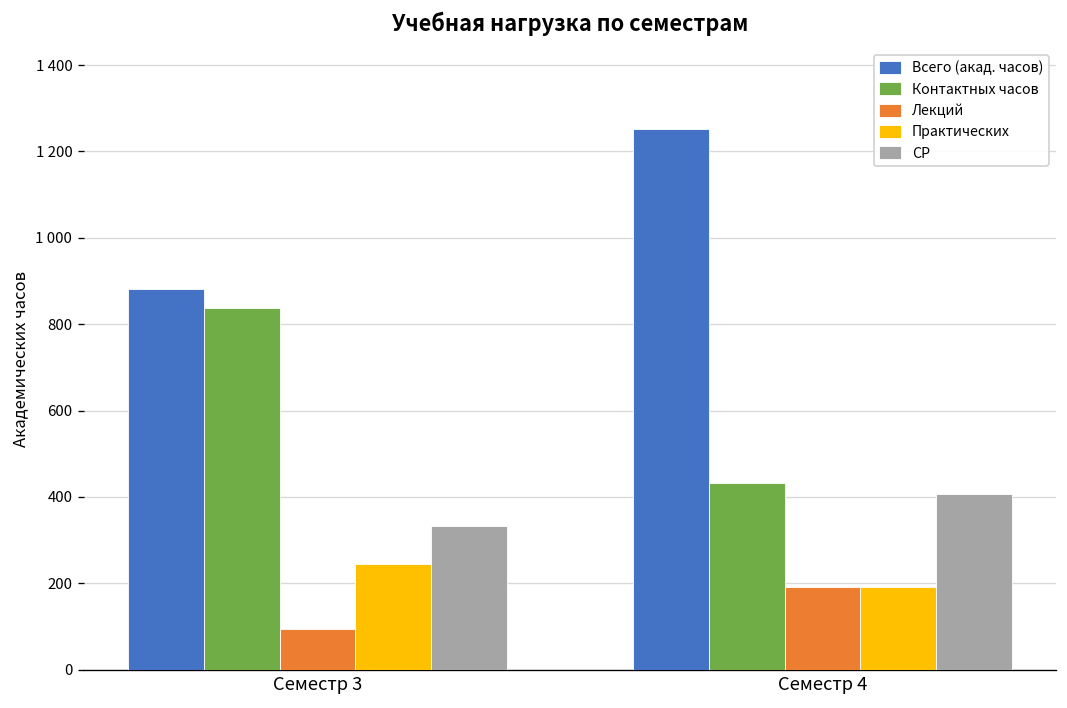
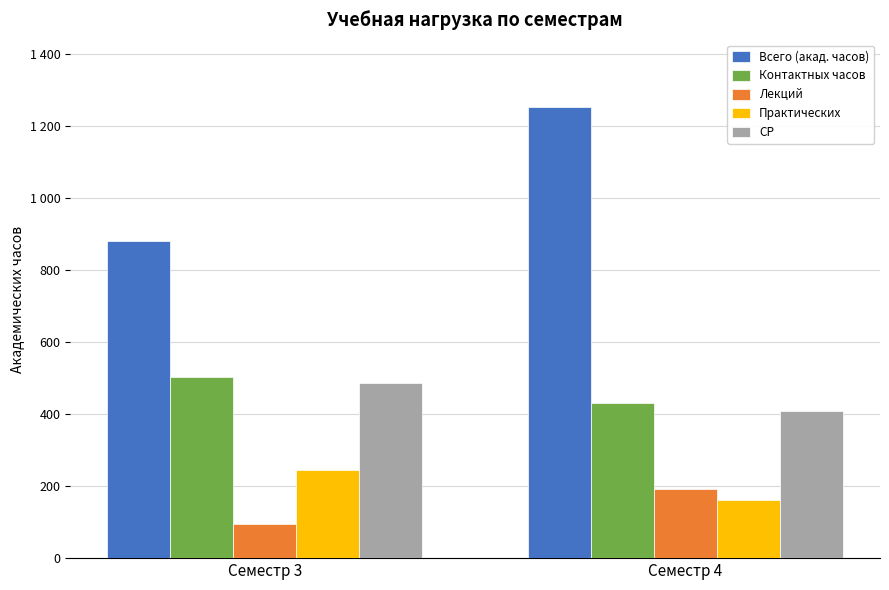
  {
    "Всего (акад. часов)": {
      "Семестр 3": 880,
      "Семестр 4": 1250
    },
    "Контактных часов": {
-     "Семестр 3": 840,
+     "Семестр 3": 500,
      "Семестр 4": 430
    },
    "Лекций": {
      "Семестр 3": 100,
      "Семестр 4": 190
    },
    "Практических": {
      "Семестр 3": 240,
-     "Семестр 4": 190
+     "Семестр 4": 160
    },
    "СР": {
-     "Семестр 3": 330,
+     "Семестр 3": 490,
      "Семестр 4": 410
    }
  }
